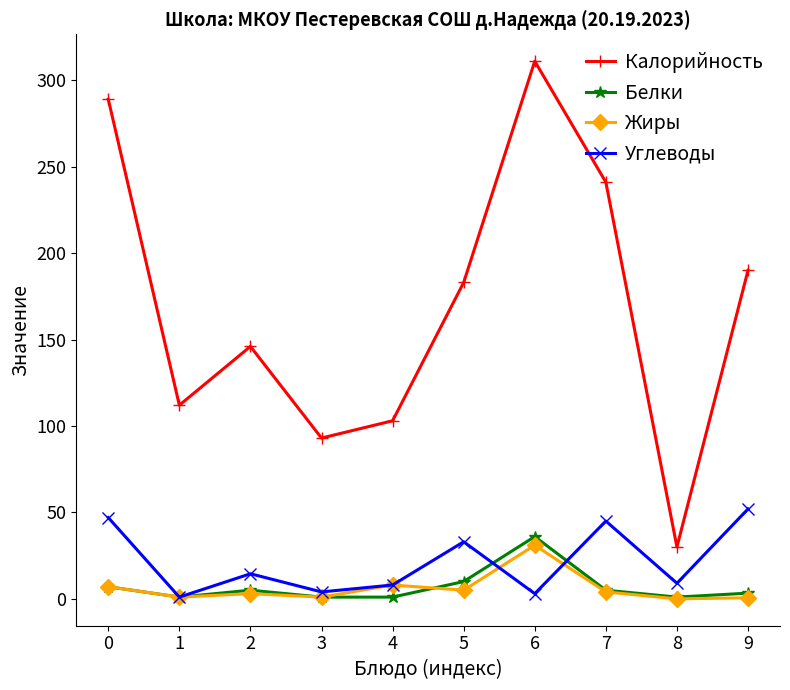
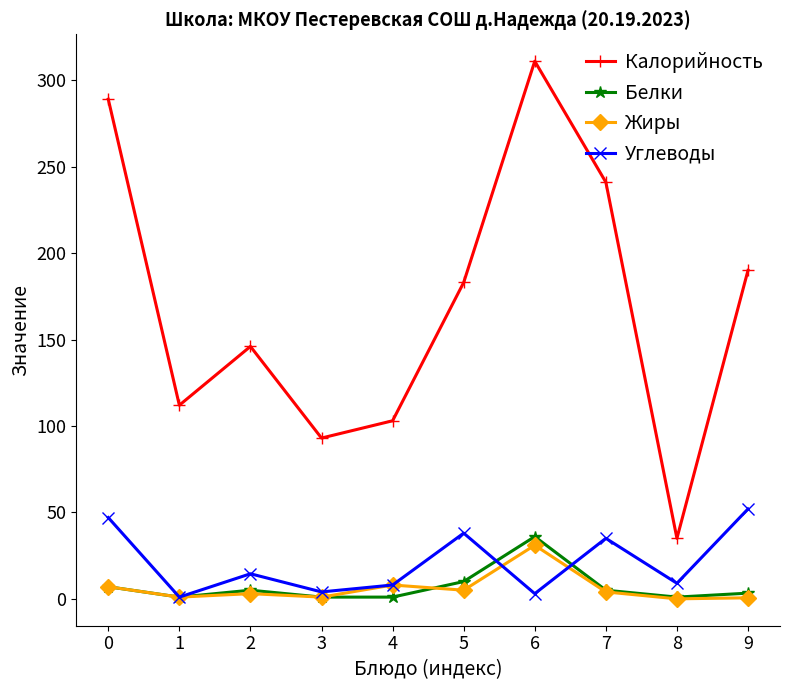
  {
    "Калорийность": {
      "0": 289,
      "1": 112,
      "2": 146,
      "3": 93,
      "4": 103,
      "5": 183,
      "6": 311,
      "7": 241,
-     "8": 30,
+     "8": 35,
      "9": 190
    },
    "Белки": {
      "2": 5,
      "4": 1,
      "5": 10,
      "6": 36,
      "9": 3
    },
    "Жиры": {
      "2": 3,
      "5": 5,
      "6": 31,
      "9": 1
    },
    "Углеводы": {
      "0": 47,
      "2": 15,
      "3": 4,
-     "5": 33,
+     "5": 38,
      "6": 3,
-     "7": 45,
+     "7": 35,
      "8": 9,
      "9": 52
    }
  }
